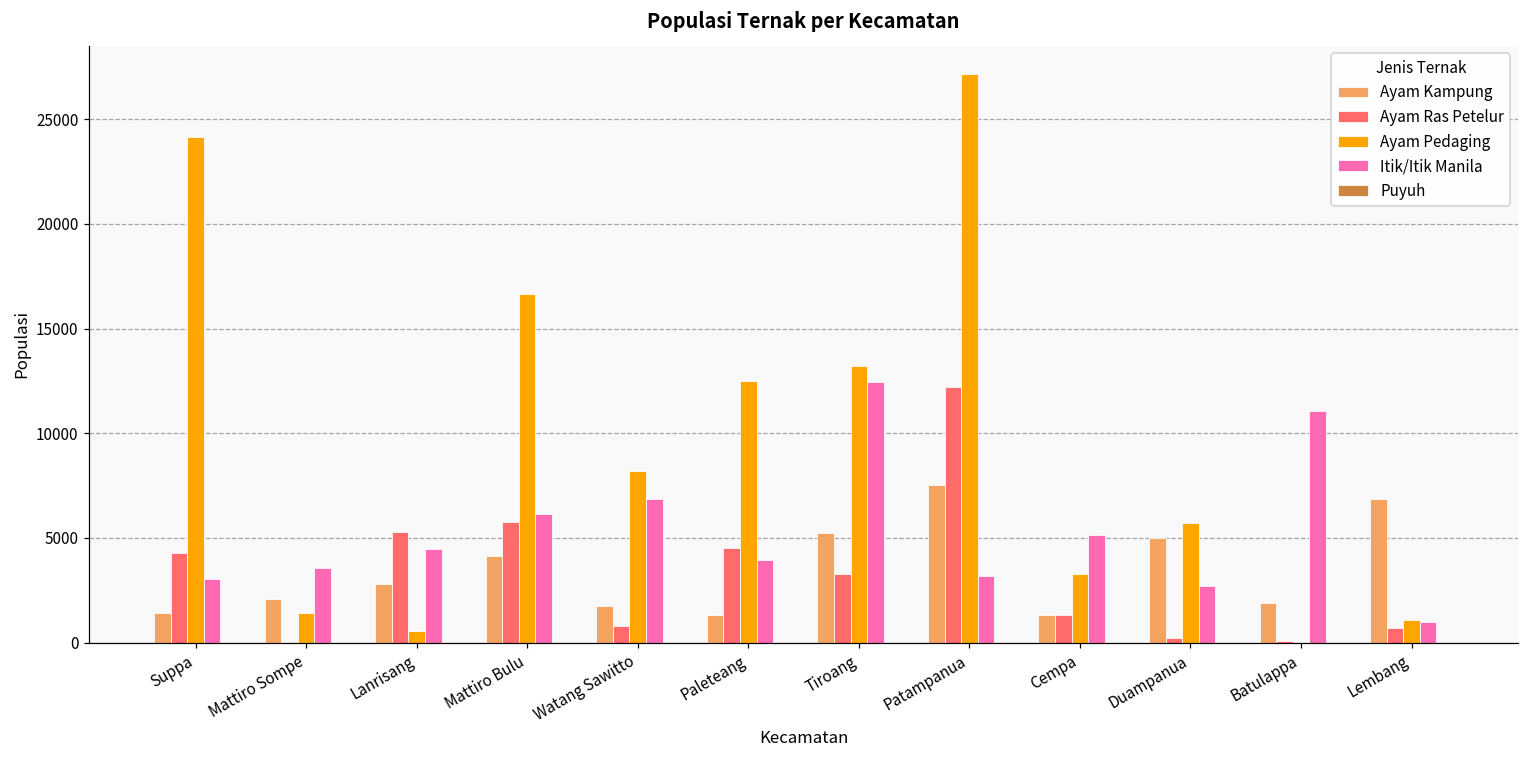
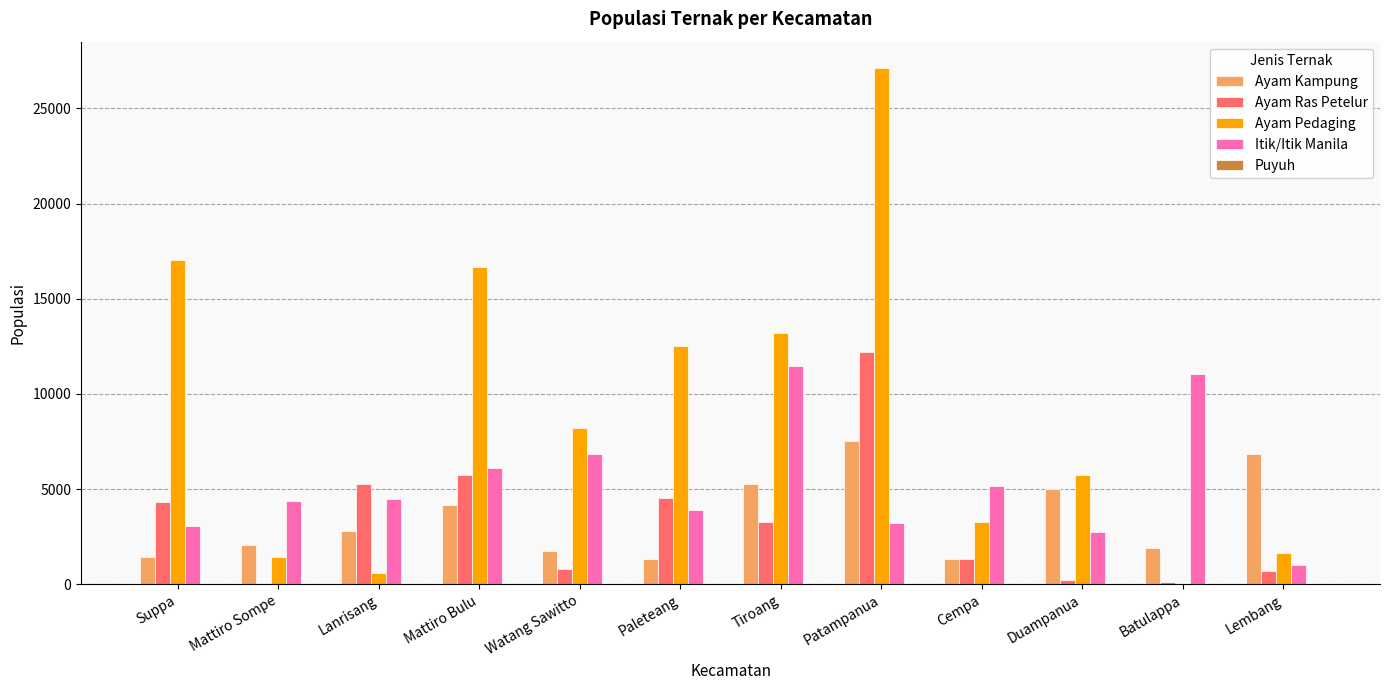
  {
    "Ayam Pedaging": {
-     "Suppa": 24200,
+     "Suppa": 17000,
      "Mattiro Sompe": 1400,
      "Lanrisang": 600,
      "Mattiro Bulu": 16600,
      "Watang Sawitto": 8200,
      "Paleteang": 12500,
      "Tiroang": 13200,
      "Patampanua": 27200,
      "Cempa": 3300,
      "Duampanua": 5700,
      "Batulappa": 0,
-     "Lembang": 1100
+     "Lembang": 1600
    },
    "Itik/Itik Manila": {
      "Suppa": 3100,
-     "Mattiro Sompe": 3600,
+     "Mattiro Sompe": 4400,
      "Lanrisang": 4500,
      "Mattiro Bulu": 6100,
      "Watang Sawitto": 6800,
      "Paleteang": 3900,
-     "Tiroang": 12500,
+     "Tiroang": 11500,
      "Patampanua": 3200,
      "Cempa": 5200,
      "Duampanua": 2700,
      "Batulappa": 11100,
      "Lembang": 1000
    }
  }
